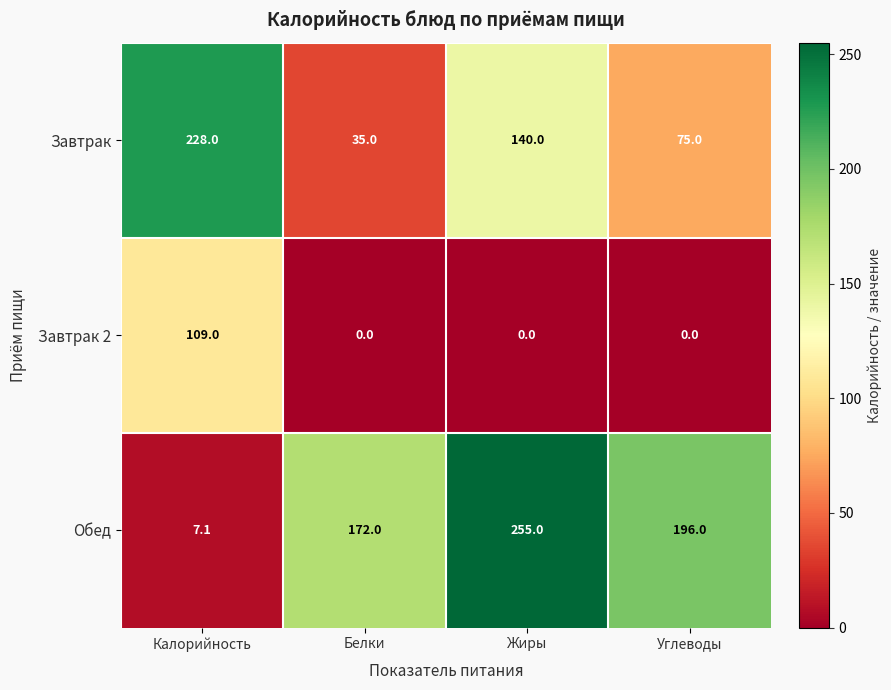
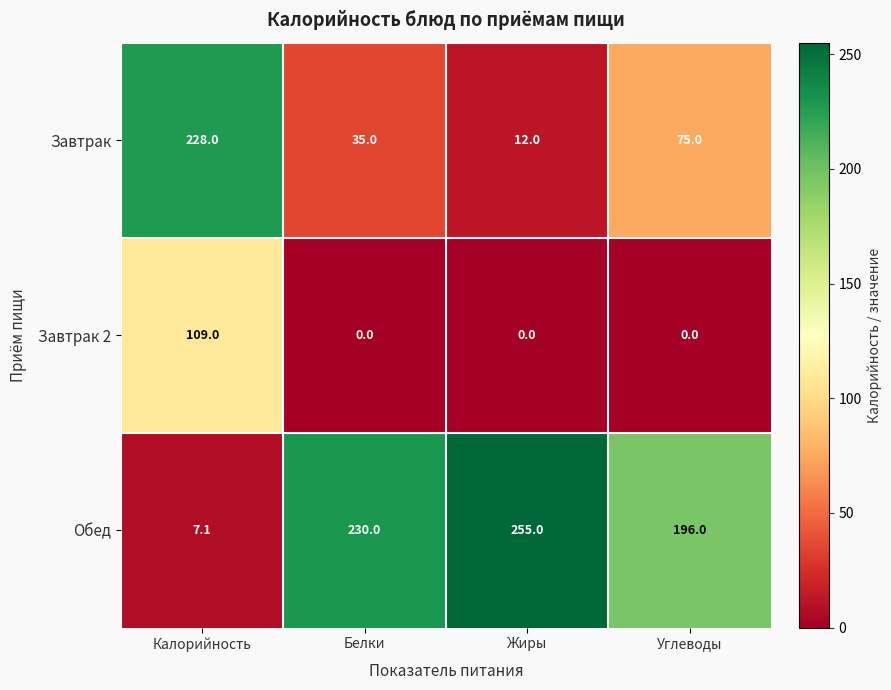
  {
    "Завтрак": {
      "Калорийность": 228.0,
      "Белки": 35.0,
-     "Жиры": 140.0,
+     "Жиры": 12.0,
      "Углеводы": 75.0
    },
    "Завтрак 2": {
      "Калорийность": 109.0,
      "Белки": 0.0,
      "Жиры": 0.0,
      "Углеводы": 0.0
    },
    "Обед": {
      "Калорийность": 7.1,
-     "Белки": 172.0,
+     "Белки": 230.0,
      "Жиры": 255.0,
      "Углеводы": 196.0
    }
  }
